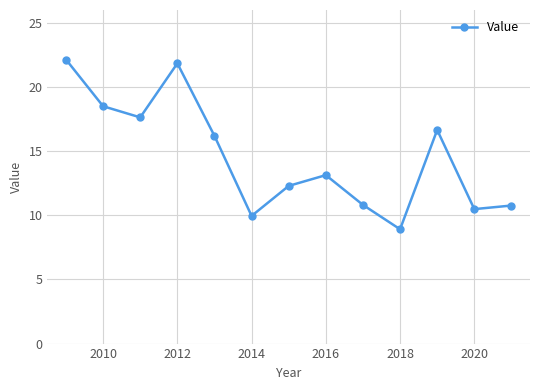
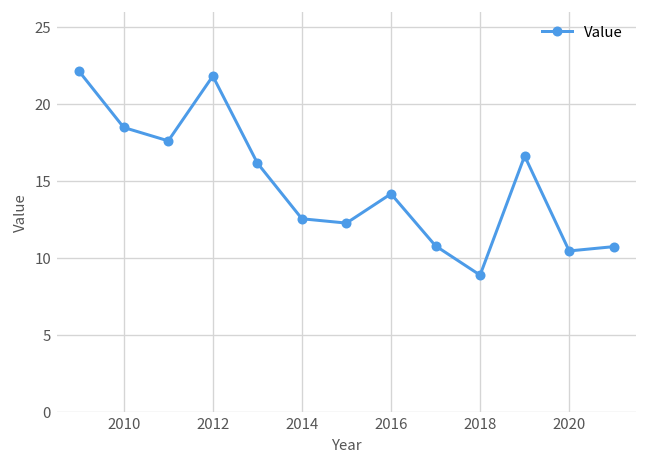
  {
    "2010": 18.5,
    "2012": 21.8,
-   "2014": 10.0,
-   "2016": 13.1,
+   "2014": 12.6,
+   "2016": 14.2,
    "2018": 8.9,
    "2020": 10.5
  }
